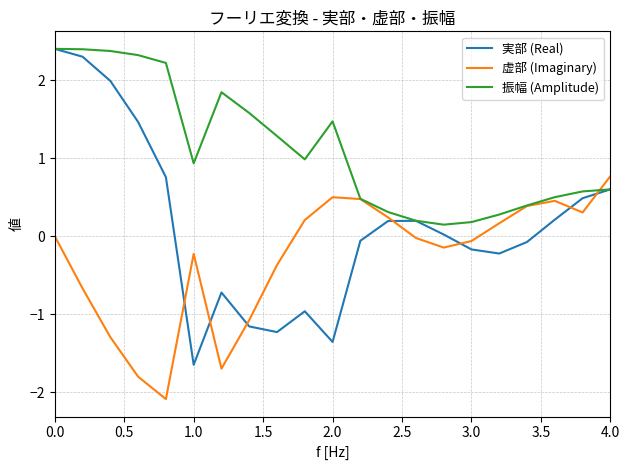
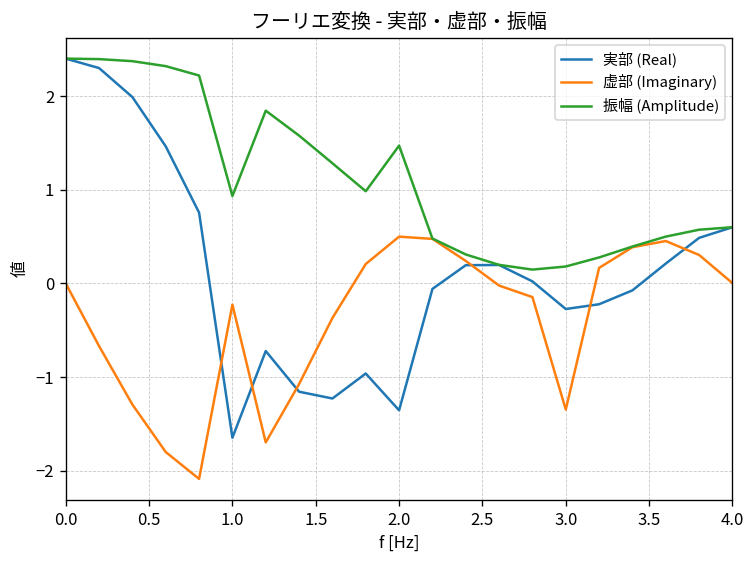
  {
    "実部 (Real)": {
      "1.0": -1.6,
      "2.0": -1.4,
-     "3.0": -0.2
+     "3.0": -0.3
    },
    "虚部 (Imaginary)": {
      "0.0": 0.0,
      "1.0": -0.2,
      "2.0": 0.5,
-     "3.0": -0.1,
-     "4.0": 0.8
+     "3.0": -1.3,
+     "4.0": 0.0
    },
    "振幅 (Amplitude)": {
      "1.0": 0.9,
      "2.0": 1.5,
      "3.0": 0.2
    }
  }
